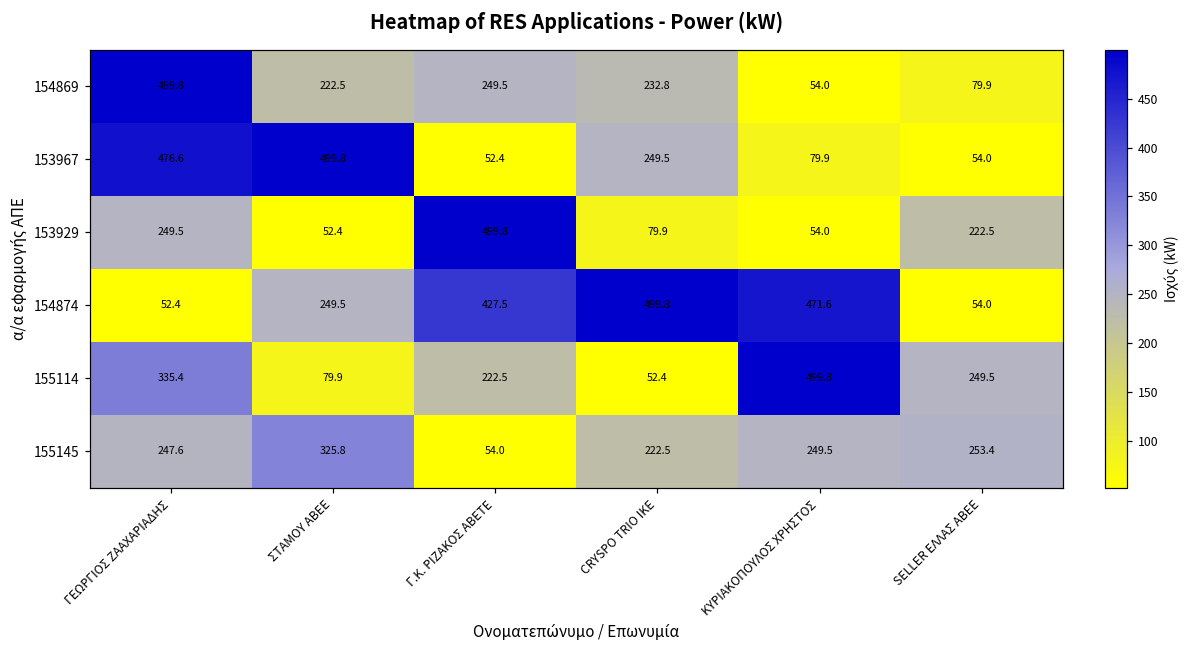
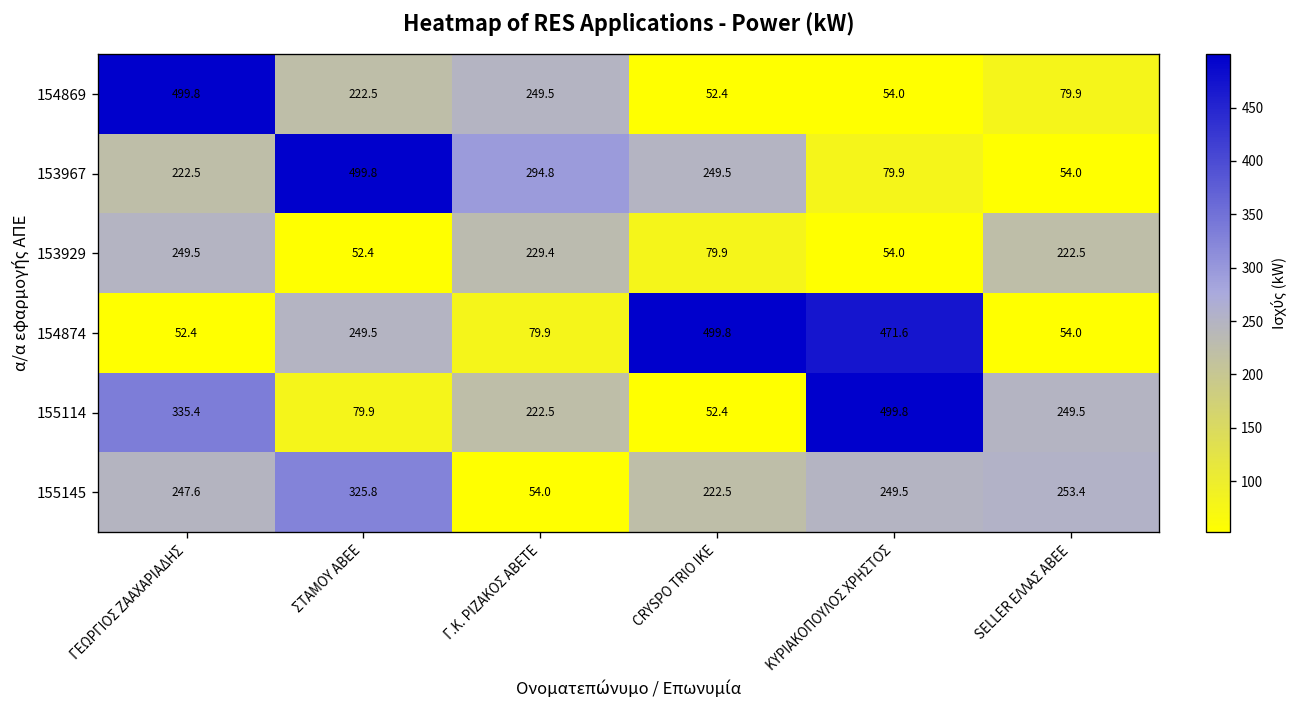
  {
    "154869": {
      "ΓΕΩΡΓΙΟΣ ΖΑΑΧΑΡΙΑΔΗΣ": 499.8,
      "ΣΤΑΜΟΥ ΑΒΕΕ": 222.5,
      "Γ.Κ. ΡΙΖΑΚΟΣ ΑΒΕΤΕ": 249.5,
-     "CRYSPO TRIO ΙΚΕ": 232.8,
+     "CRYSPO TRIO ΙΚΕ": 52.4,
      "ΚΥΡΙΑΚΟΠΟΥΛΟΣ ΧΡΗΣΤΟΣ": 54.0,
      "SELLER ΕΛΛΑΣ ΑΒΕΕ": 79.9
    },
    "153967": {
-     "ΓΕΩΡΓΙΟΣ ΖΑΑΧΑΡΙΑΔΗΣ": 476.6,
+     "ΓΕΩΡΓΙΟΣ ΖΑΑΧΑΡΙΑΔΗΣ": 222.5,
      "ΣΤΑΜΟΥ ΑΒΕΕ": 499.8,
-     "Γ.Κ. ΡΙΖΑΚΟΣ ΑΒΕΤΕ": 52.4,
+     "Γ.Κ. ΡΙΖΑΚΟΣ ΑΒΕΤΕ": 294.8,
      "CRYSPO TRIO ΙΚΕ": 249.5,
      "ΚΥΡΙΑΚΟΠΟΥΛΟΣ ΧΡΗΣΤΟΣ": 79.9,
      "SELLER ΕΛΛΑΣ ΑΒΕΕ": 54.0
    },
    "153929": {
      "ΓΕΩΡΓΙΟΣ ΖΑΑΧΑΡΙΑΔΗΣ": 249.5,
      "ΣΤΑΜΟΥ ΑΒΕΕ": 52.4,
-     "Γ.Κ. ΡΙΖΑΚΟΣ ΑΒΕΤΕ": 499.8,
+     "Γ.Κ. ΡΙΖΑΚΟΣ ΑΒΕΤΕ": 229.4,
      "CRYSPO TRIO ΙΚΕ": 79.9,
      "ΚΥΡΙΑΚΟΠΟΥΛΟΣ ΧΡΗΣΤΟΣ": 54.0,
      "SELLER ΕΛΛΑΣ ΑΒΕΕ": 222.5
    },
    "154874": {
      "ΓΕΩΡΓΙΟΣ ΖΑΑΧΑΡΙΑΔΗΣ": 52.4,
      "ΣΤΑΜΟΥ ΑΒΕΕ": 249.5,
-     "Γ.Κ. ΡΙΖΑΚΟΣ ΑΒΕΤΕ": 427.5,
+     "Γ.Κ. ΡΙΖΑΚΟΣ ΑΒΕΤΕ": 79.9,
      "CRYSPO TRIO ΙΚΕ": 499.8,
      "ΚΥΡΙΑΚΟΠΟΥΛΟΣ ΧΡΗΣΤΟΣ": 471.6,
      "SELLER ΕΛΛΑΣ ΑΒΕΕ": 54.0
    },
    "155114": {
      "ΓΕΩΡΓΙΟΣ ΖΑΑΧΑΡΙΑΔΗΣ": 335.4,
      "ΣΤΑΜΟΥ ΑΒΕΕ": 79.9,
      "Γ.Κ. ΡΙΖΑΚΟΣ ΑΒΕΤΕ": 222.5,
      "CRYSPO TRIO ΙΚΕ": 52.4,
      "ΚΥΡΙΑΚΟΠΟΥΛΟΣ ΧΡΗΣΤΟΣ": 499.8,
      "SELLER ΕΛΛΑΣ ΑΒΕΕ": 249.5
    },
    "155145": {
      "ΓΕΩΡΓΙΟΣ ΖΑΑΧΑΡΙΑΔΗΣ": 247.6,
      "ΣΤΑΜΟΥ ΑΒΕΕ": 325.8,
      "Γ.Κ. ΡΙΖΑΚΟΣ ΑΒΕΤΕ": 54.0,
      "CRYSPO TRIO ΙΚΕ": 222.5,
      "ΚΥΡΙΑΚΟΠΟΥΛΟΣ ΧΡΗΣΤΟΣ": 249.5,
      "SELLER ΕΛΛΑΣ ΑΒΕΕ": 253.4
    }
  }
